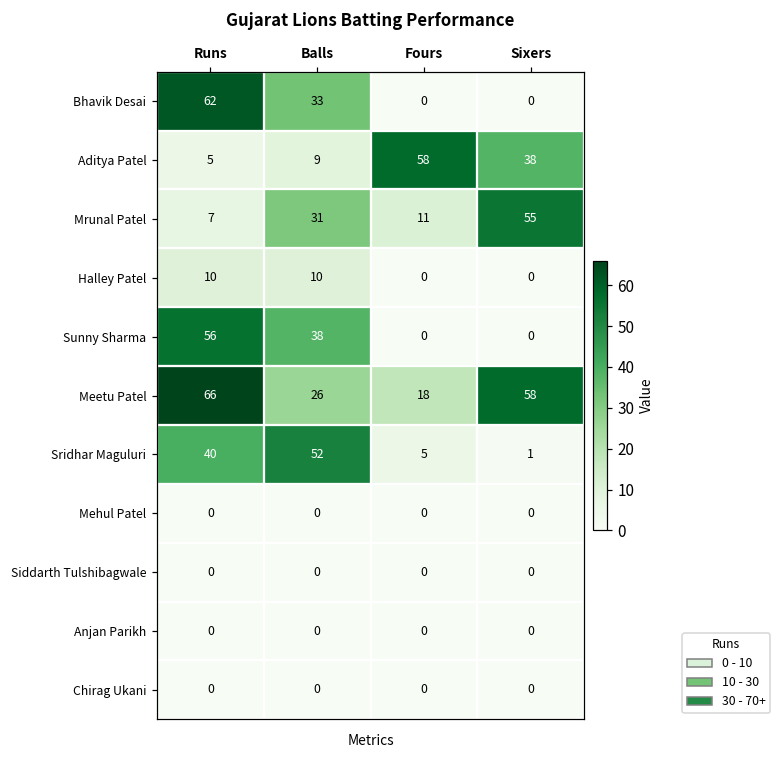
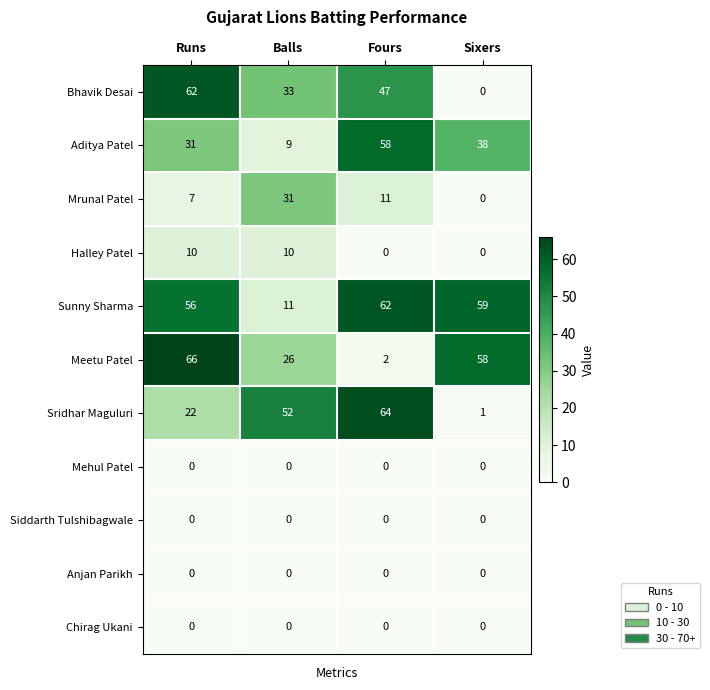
  {
    "Bhavik Desai": {
      "Runs": 62,
      "Balls": 33,
-     "Fours": 0,
+     "Fours": 47,
      "Sixers": 0
    },
    "Aditya Patel": {
-     "Runs": 5,
+     "Runs": 31,
      "Balls": 9,
      "Fours": 58,
      "Sixers": 38
    },
    "Mrunal Patel": {
      "Runs": 7,
      "Balls": 31,
      "Fours": 11,
-     "Sixers": 55
+     "Sixers": 0
    },
    "Halley Patel": {
      "Runs": 10,
      "Balls": 10,
      "Fours": 0,
      "Sixers": 0
    },
    "Sunny Sharma": {
      "Runs": 56,
-     "Balls": 38,
-     "Fours": 0,
-     "Sixers": 0
+     "Balls": 11,
+     "Fours": 62,
+     "Sixers": 59
    },
    "Meetu Patel": {
      "Runs": 66,
      "Balls": 26,
-     "Fours": 18,
+     "Fours": 2,
      "Sixers": 58
    },
    "Sridhar Maguluri": {
-     "Runs": 40,
+     "Runs": 22,
      "Balls": 52,
-     "Fours": 5,
+     "Fours": 64,
      "Sixers": 1
    },
    "Mehul Patel": {
      "Runs": 0,
      "Balls": 0,
      "Fours": 0,
      "Sixers": 0
    },
    "Siddarth Tulshibagwale": {
      "Runs": 0,
      "Balls": 0,
      "Fours": 0,
      "Sixers": 0
    },
    "Anjan Parikh": {
      "Runs": 0,
      "Balls": 0,
      "Fours": 0,
      "Sixers": 0
    },
    "Chirag Ukani": {
      "Runs": 0,
      "Balls": 0,
      "Fours": 0,
      "Sixers": 0
    }
  }
